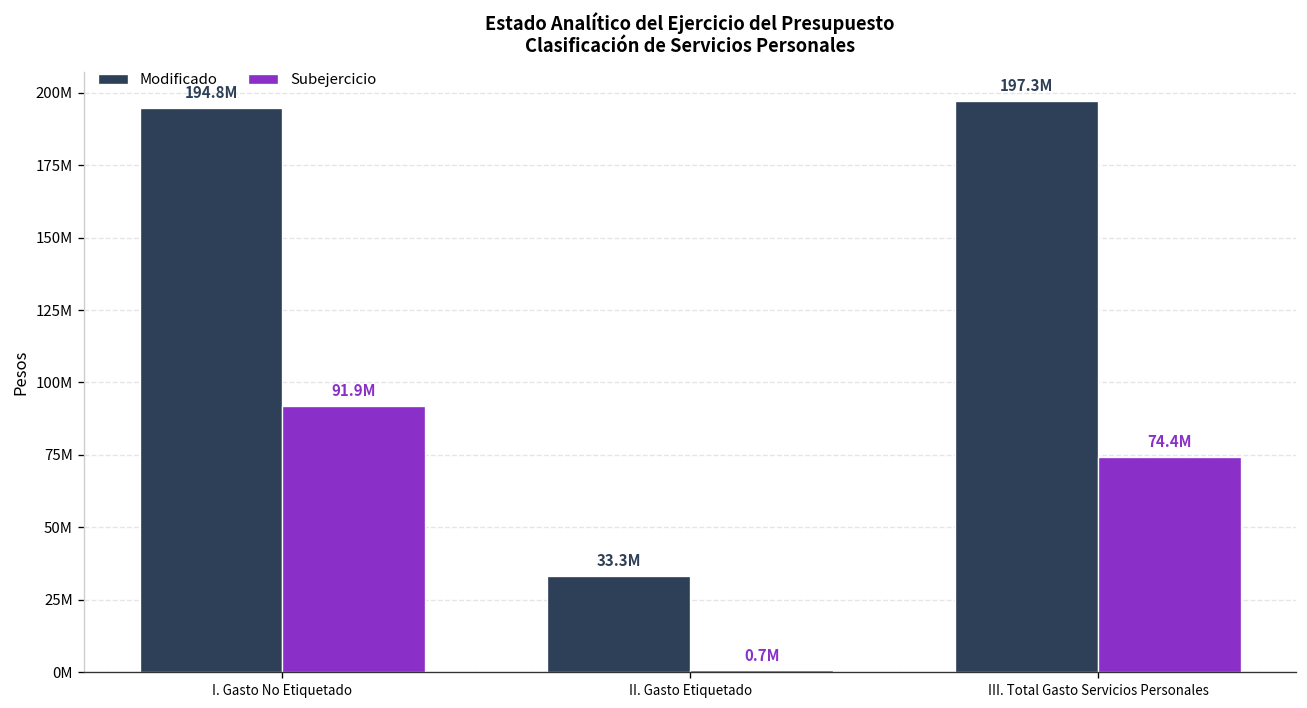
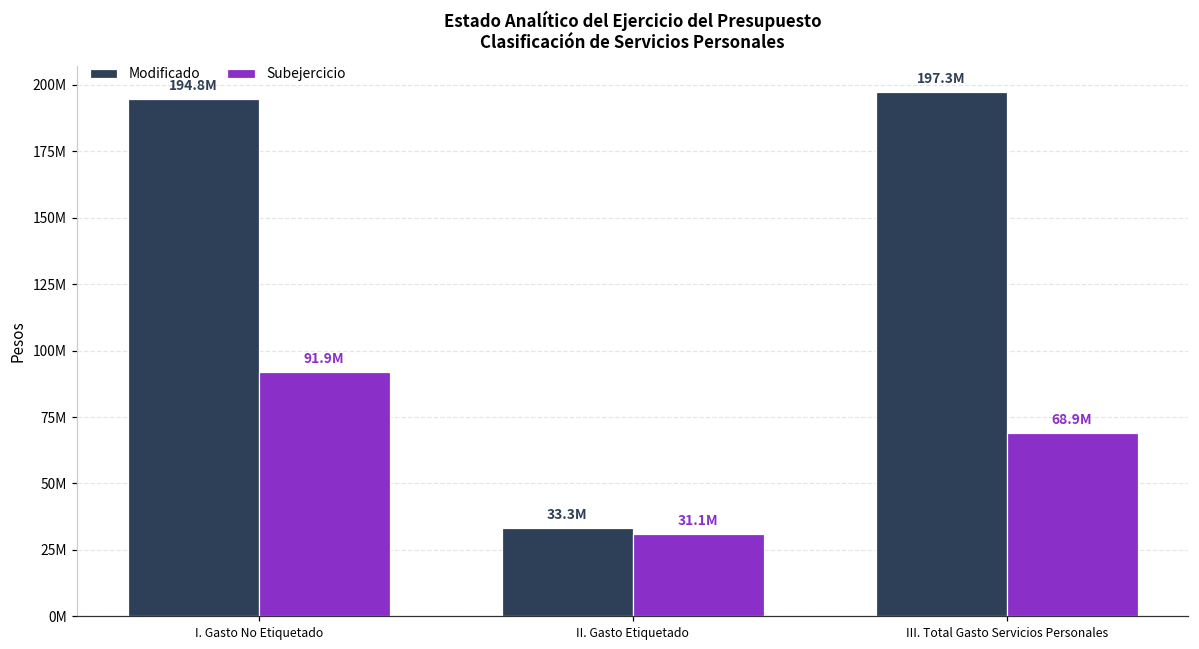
  {
    "Modificado": {
      "I. Gasto No Etiquetado": "194.8M",
      "II. Gasto Etiquetado": "33.3M",
      "III. Total Gasto Servicios Personales": "197.3M"
    },
    "Subejercicio": {
      "I. Gasto No Etiquetado": "91.9M",
-     "II. Gasto Etiquetado": "0.7M",
-     "III. Total Gasto Servicios Personales": "74.4M"
+     "II. Gasto Etiquetado": "31.1M",
+     "III. Total Gasto Servicios Personales": "68.9M"
    }
  }
